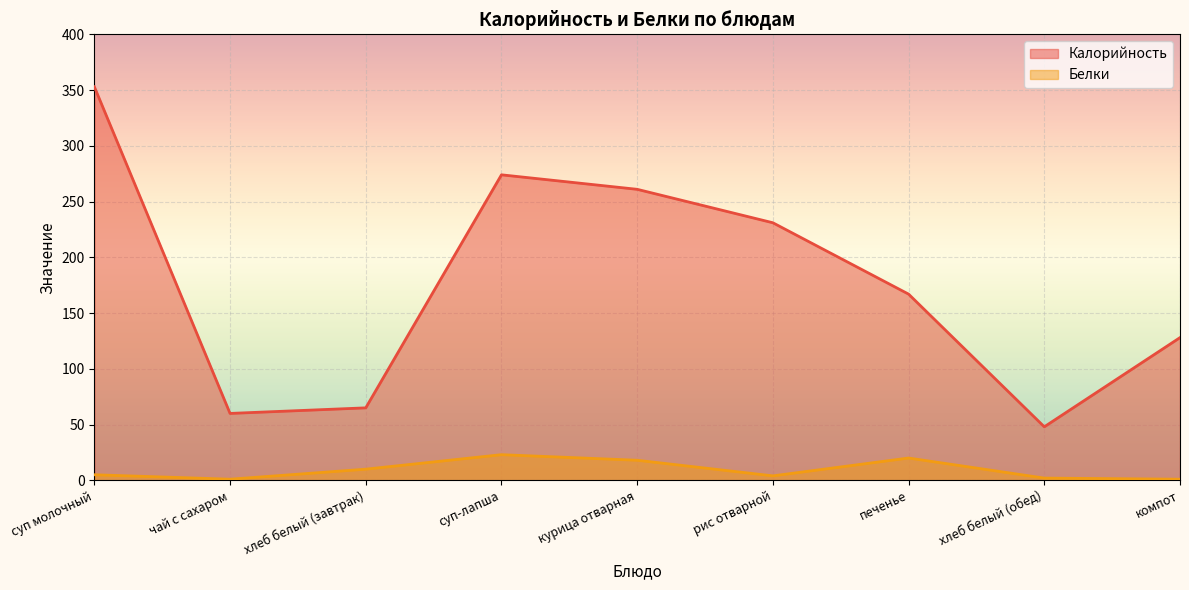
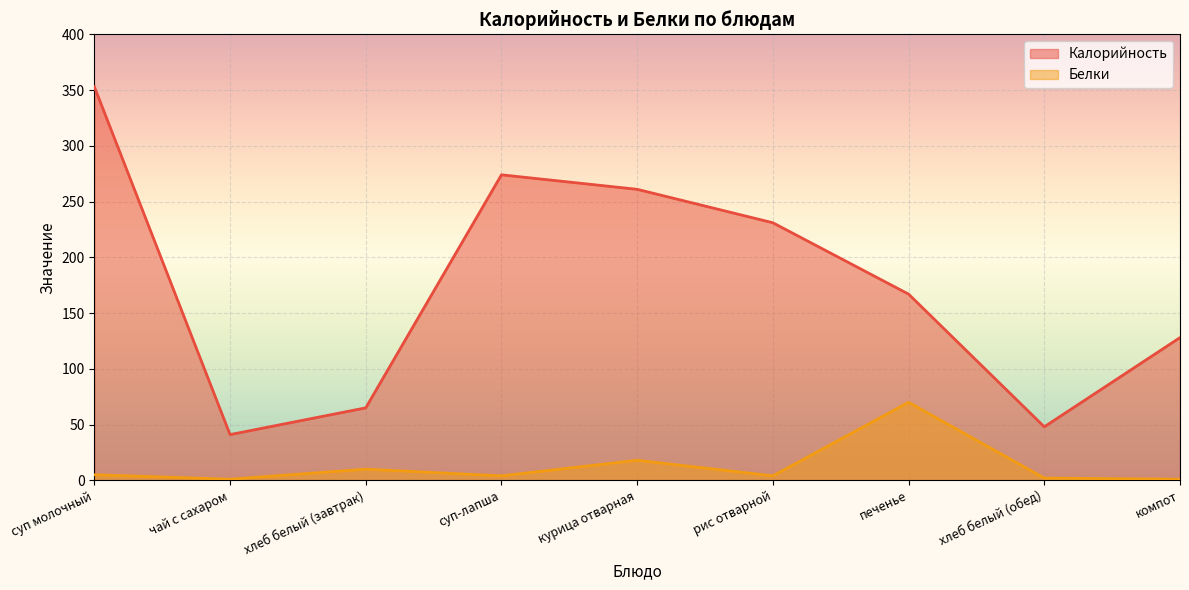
  {
    "Калорийность": {
      "суп молочный": 353,
-     "чай с сахаром": 60,
+     "чай с сахаром": 41,
      "хлеб белый (завтрак)": 65,
      "суп-лапша": 274,
      "курица отварная": 261,
      "рис отварной": 231,
      "печенье": 167,
      "хлеб белый (обед)": 48,
      "компот": 128
    },
    "Белки": {
      "суп молочный": 5,
      "чай с сахаром": 1,
      "хлеб белый (завтрак)": 10,
-     "суп-лапша": 23,
+     "суп-лапша": 4,
      "курица отварная": 18,
      "рис отварной": 4,
-     "печенье": 20,
+     "печенье": 70,
      "хлеб белый (обед)": 2,
      "компот": 1
    }
  }
